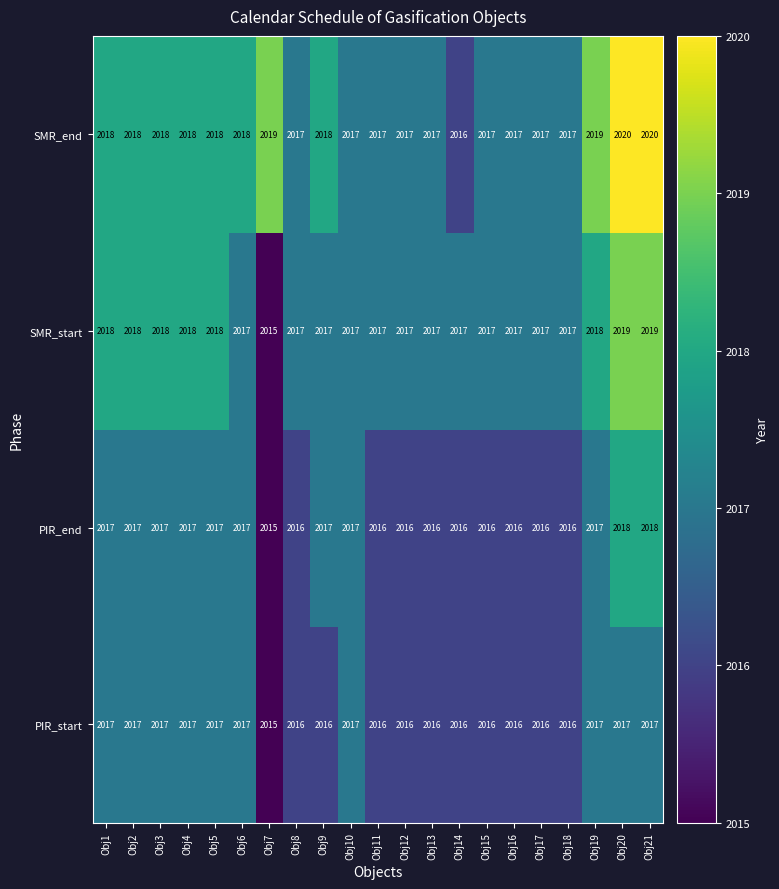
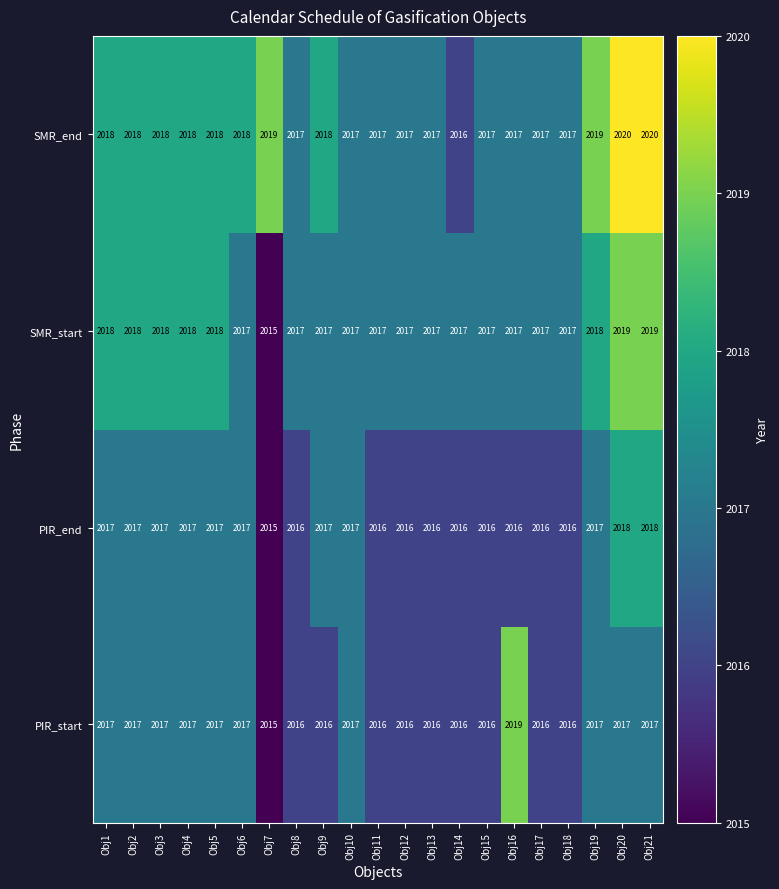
  {
    "SMR_end": {
      "Obj1": 2018,
      "Obj2": 2018,
      "Obj3": 2018,
      "Obj4": 2018,
      "Obj5": 2018,
      "Obj6": 2018,
      "Obj7": 2019,
      "Obj8": 2017,
      "Obj9": 2018,
      "Obj10": 2017,
      "Obj11": 2017,
      "Obj12": 2017,
      "Obj13": 2017,
      "Obj14": 2016,
      "Obj15": 2017,
      "Obj16": 2017,
      "Obj17": 2017,
      "Obj18": 2017,
      "Obj19": 2019,
      "Obj20": 2020,
      "Obj21": 2020
    },
    "SMR_start": {
      "Obj1": 2018,
      "Obj2": 2018,
      "Obj3": 2018,
      "Obj4": 2018,
      "Obj5": 2018,
      "Obj6": 2017,
      "Obj7": 2015,
      "Obj8": 2017,
      "Obj9": 2017,
      "Obj10": 2017,
      "Obj11": 2017,
      "Obj12": 2017,
      "Obj13": 2017,
      "Obj14": 2017,
      "Obj15": 2017,
      "Obj16": 2017,
      "Obj17": 2017,
      "Obj18": 2017,
      "Obj19": 2018,
      "Obj20": 2019,
      "Obj21": 2019
    },
    "PIR_end": {
      "Obj1": 2017,
      "Obj2": 2017,
      "Obj3": 2017,
      "Obj4": 2017,
      "Obj5": 2017,
      "Obj6": 2017,
      "Obj7": 2015,
      "Obj8": 2016,
      "Obj9": 2017,
      "Obj10": 2017,
      "Obj11": 2016,
      "Obj12": 2016,
      "Obj13": 2016,
      "Obj14": 2016,
      "Obj15": 2016,
      "Obj16": 2016,
      "Obj17": 2016,
      "Obj18": 2016,
      "Obj19": 2017,
      "Obj20": 2018,
      "Obj21": 2018
    },
    "PIR_start": {
      "Obj1": 2017,
      "Obj2": 2017,
      "Obj3": 2017,
      "Obj4": 2017,
      "Obj5": 2017,
      "Obj6": 2017,
      "Obj7": 2015,
      "Obj8": 2016,
      "Obj9": 2016,
      "Obj10": 2017,
      "Obj11": 2016,
      "Obj12": 2016,
      "Obj13": 2016,
      "Obj14": 2016,
      "Obj15": 2016,
-     "Obj16": 2016,
+     "Obj16": 2019,
      "Obj17": 2016,
      "Obj18": 2016,
      "Obj19": 2017,
      "Obj20": 2017,
      "Obj21": 2017
    }
  }
